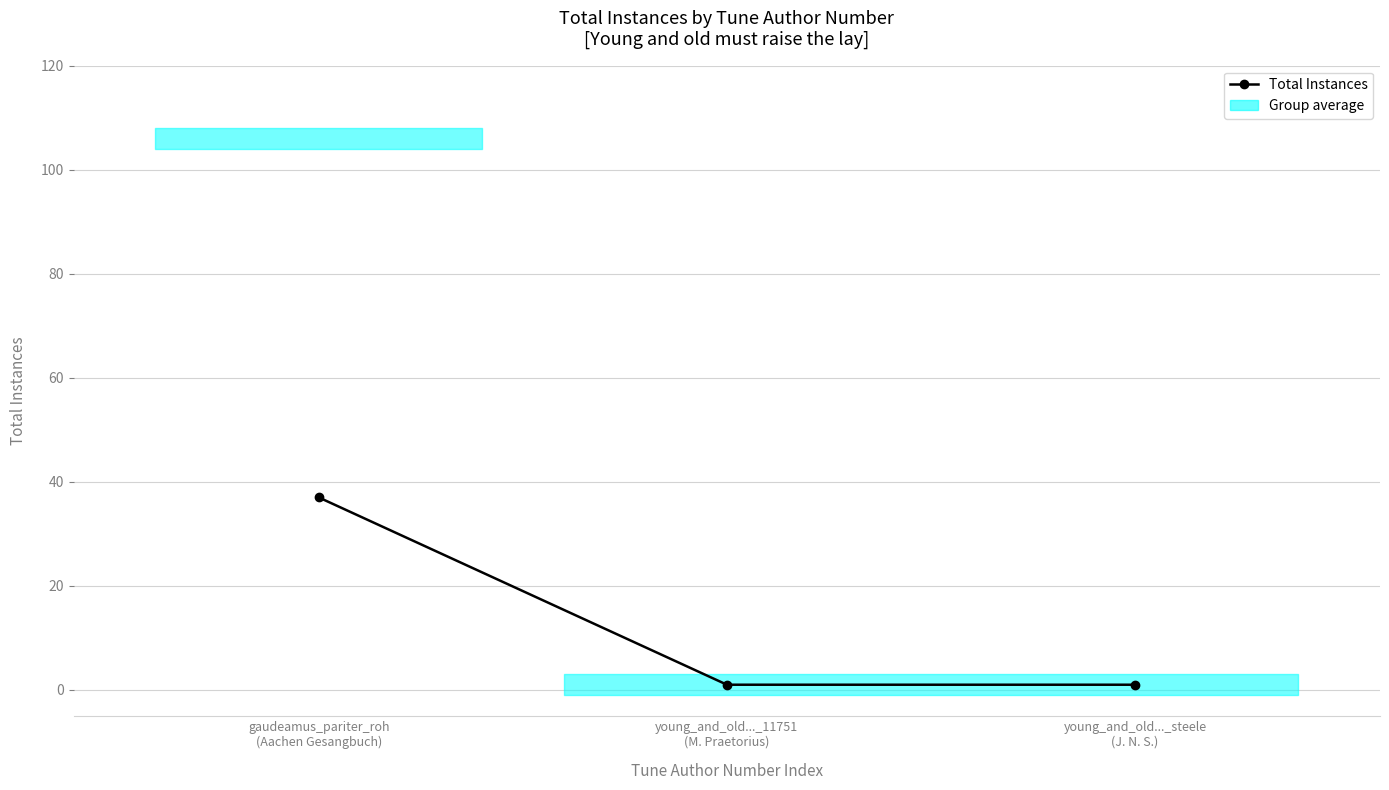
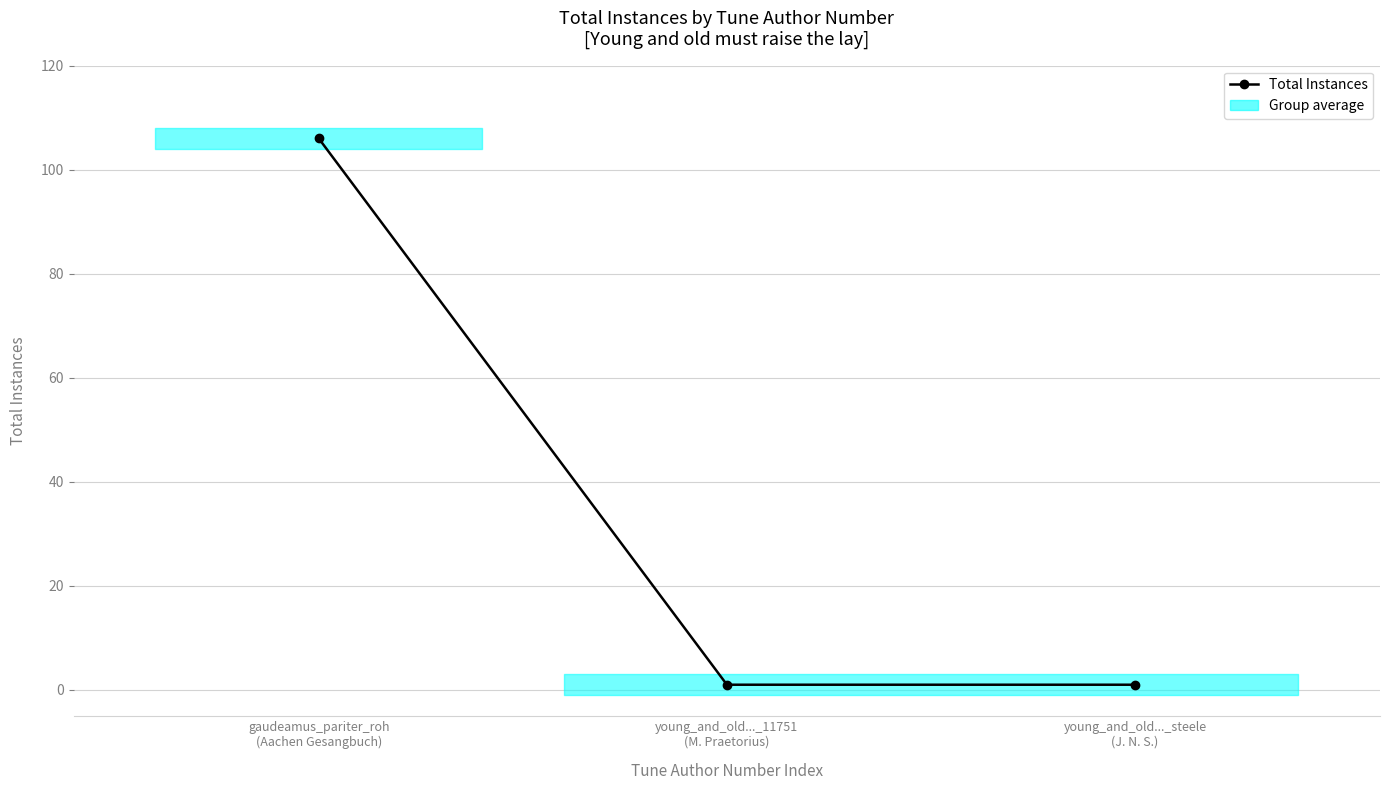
  {
    "Total Instances": {
-     "gaudeamus_pariter_roh (Aachen Gesangbuch)": 37,
+     "gaudeamus_pariter_roh (Aachen Gesangbuch)": 106,
      "young_and_old..._11751 (M. Praetorius)": 1,
      "young_and_old..._steele (J. N. S.)": 1
    }
  }
